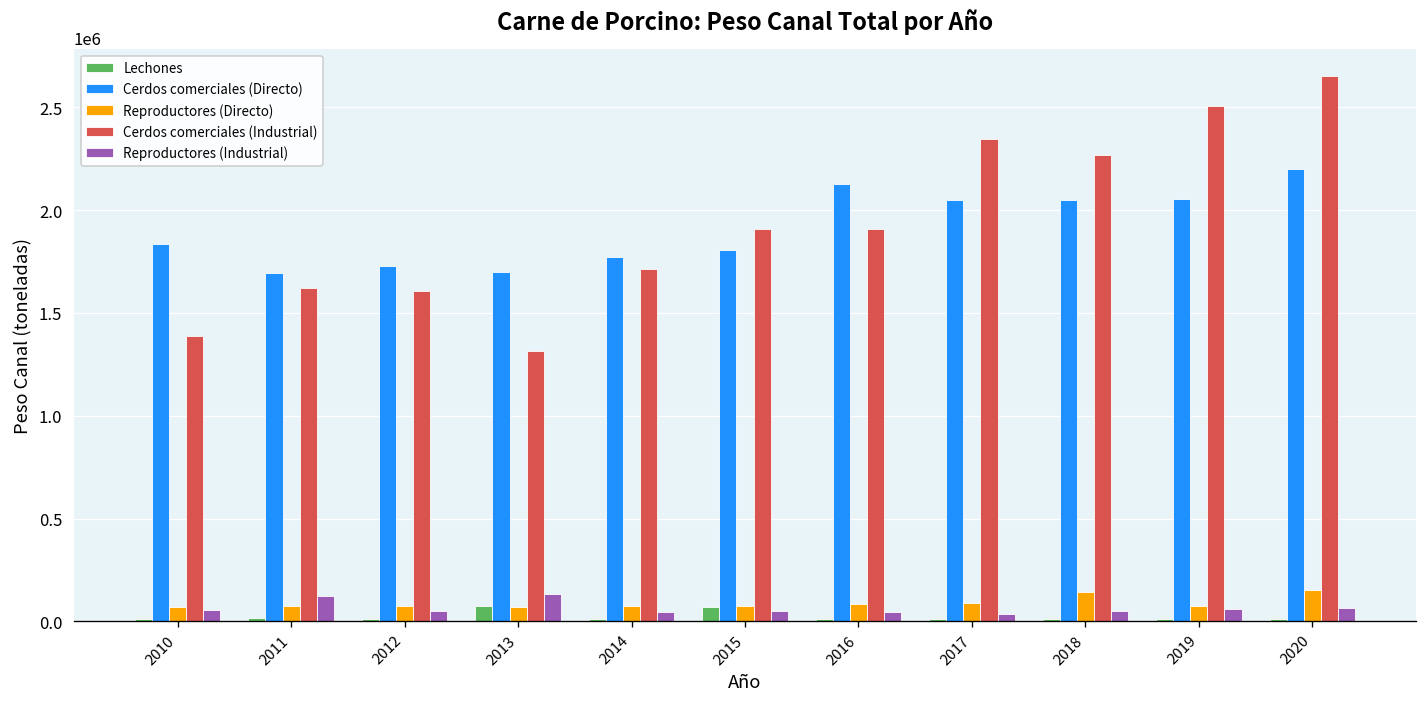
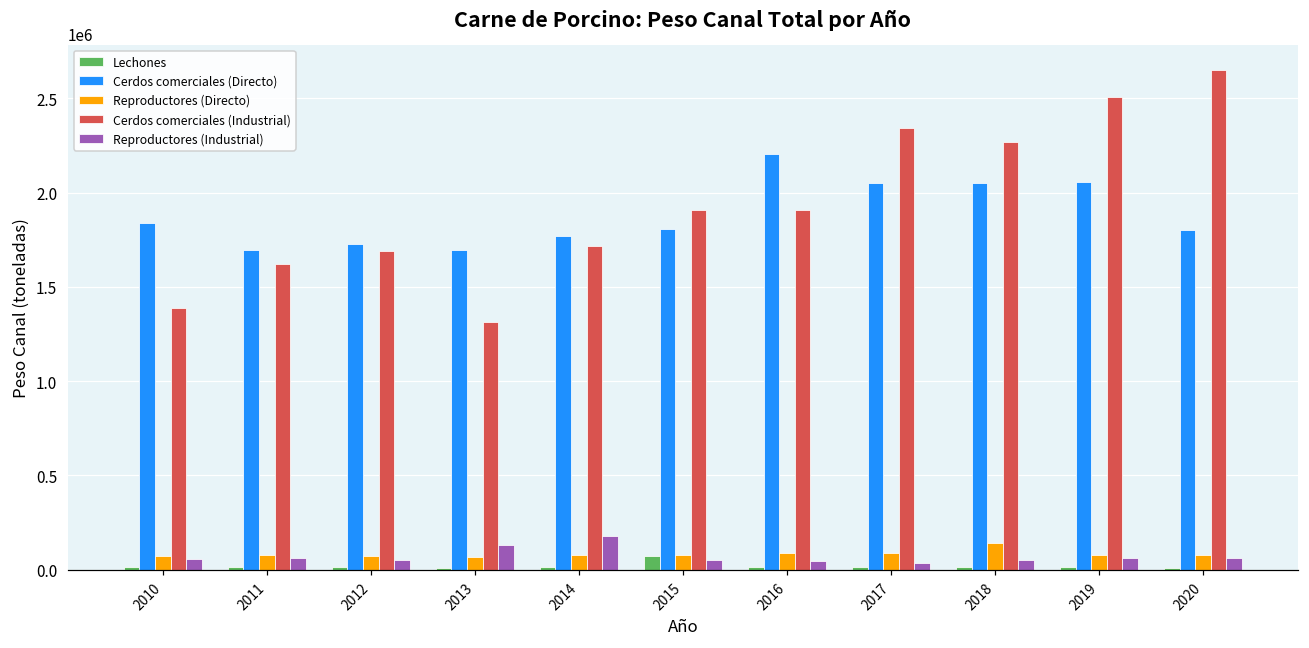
  {
    "Lechones": {
      "2011": 20000,
-     "2013": 80000,
+     "2013": 10000,
      "2015": 70000
    },
    "Cerdos comerciales (Directo)": {
      "2010": 1840000,
      "2011": 1700000,
      "2012": 1730000,
      "2013": 1700000,
      "2014": 1770000,
      "2015": 1800000,
-     "2016": 2130000,
+     "2016": 2210000,
      "2017": 2050000,
      "2018": 2050000,
      "2019": 2060000,
-     "2020": 2200000
+     "2020": 1800000
    },
    "Reproductores (Directo)": {
      "2010": 70000,
      "2011": 80000,
      "2012": 70000,
      "2013": 70000,
      "2014": 80000,
      "2015": 80000,
      "2016": 90000,
      "2017": 90000,
      "2018": 140000,
      "2019": 80000,
-     "2020": 150000
+     "2020": 80000
    },
    "Cerdos comerciales (Industrial)": {
      "2010": 1390000,
      "2011": 1620000,
-     "2012": 1610000,
+     "2012": 1690000,
      "2013": 1320000,
      "2014": 1720000,
      "2015": 1910000,
      "2016": 1910000,
      "2017": 2340000,
      "2018": 2270000,
      "2019": 2500000,
      "2020": 2650000
    },
    "Reproductores (Industrial)": {
      "2010": 60000,
-     "2011": 120000,
+     "2011": 60000,
      "2012": 50000,
      "2013": 130000,
-     "2014": 40000,
+     "2014": 180000,
      "2015": 50000,
      "2016": 40000,
      "2017": 40000,
      "2018": 50000,
      "2019": 60000,
      "2020": 60000
    }
  }
